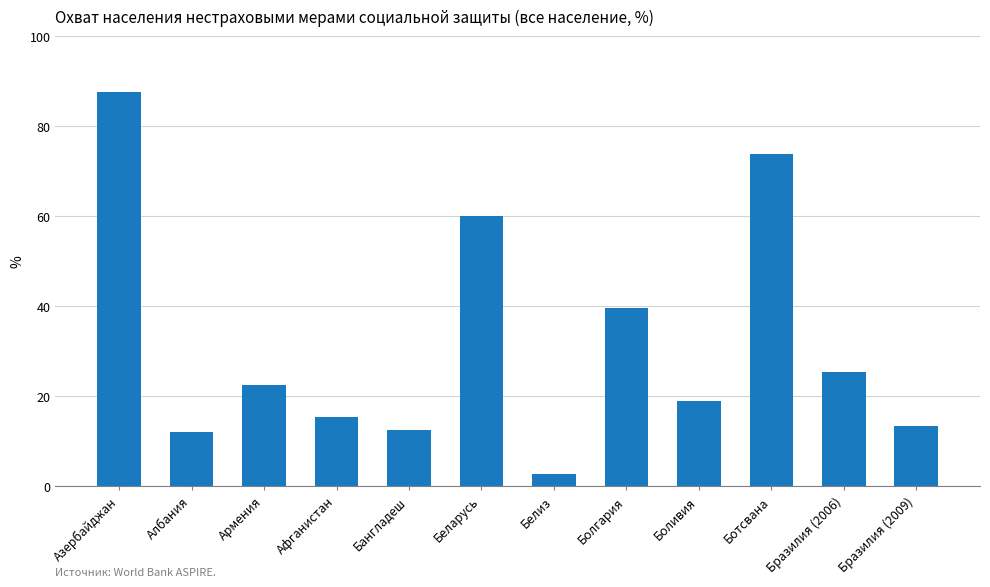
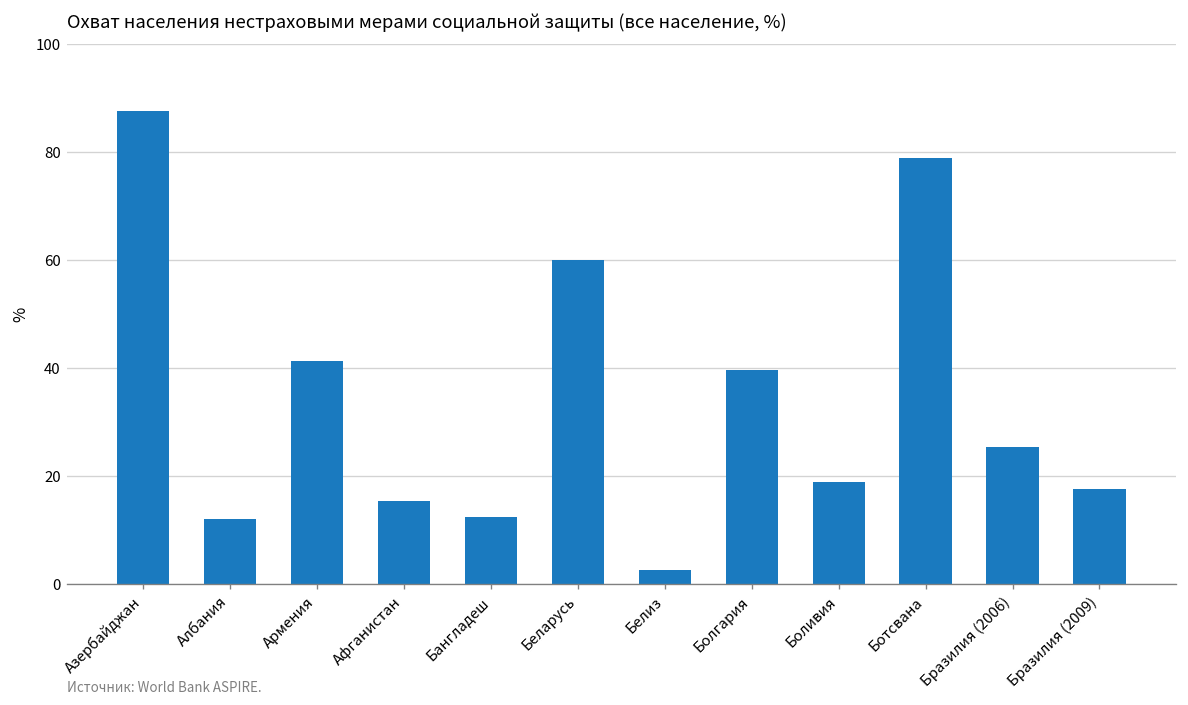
  {
    "Азербайджан": 88,
    "Албания": 12,
-   "Армения": 22,
+   "Армения": 41,
    "Афганистан": 15,
    "Бангладеш": 12,
    "Беларусь": 60,
    "Белиз": 3,
    "Болгария": 40,
    "Боливия": 19,
-   "Ботсвана": 74,
+   "Ботсвана": 79,
    "Бразилия (2006)": 25,
-   "Бразилия (2009)": 13
+   "Бразилия (2009)": 18
  }
